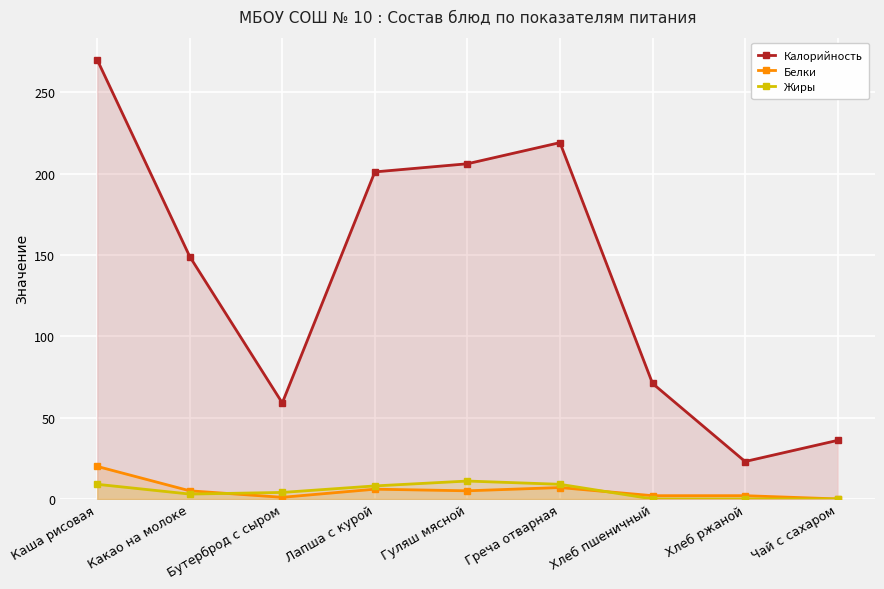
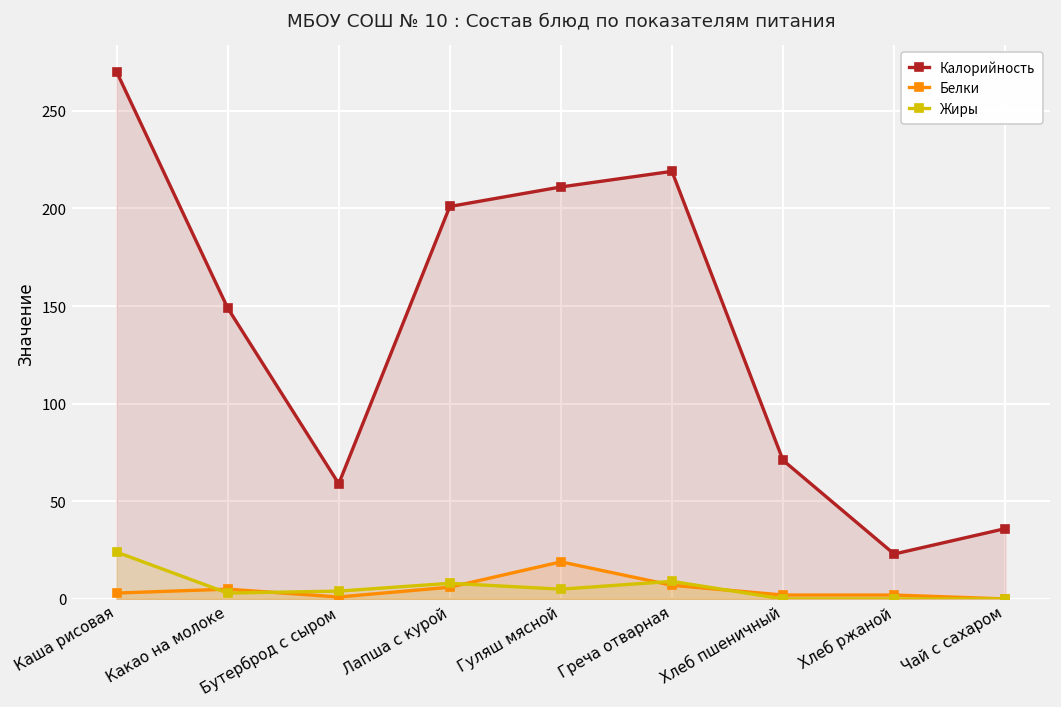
  {
    "Калорийность": {
      "Каша рисовая": 270,
      "Какао на молоке": 149,
      "Бутерброд с сыром": 59,
      "Лапша с курой": 201,
-     "Гуляш мясной": 206,
+     "Гуляш мясной": 211,
      "Греча отварная": 219,
      "Хлеб пшеничный": 71,
      "Хлеб ржаной": 23,
      "Чай с сахаром": 36
    },
    "Белки": {
-     "Каша рисовая": 20,
+     "Каша рисовая": 3,
      "Какао на молоке": 5,
      "Бутерброд с сыром": 1,
      "Лапша с курой": 6,
-     "Гуляш мясной": 5,
+     "Гуляш мясной": 19,
      "Греча отварная": 7,
      "Хлеб пшеничный": 2,
      "Хлеб ржаной": 2
    },
    "Жиры": {
-     "Каша рисовая": 9,
+     "Каша рисовая": 24,
      "Какао на молоке": 3,
      "Бутерброд с сыром": 4,
      "Лапша с курой": 8,
-     "Гуляш мясной": 11,
+     "Гуляш мясной": 5,
      "Греча отварная": 9,
      "Хлеб пшеничный": 0,
      "Хлеб ржаной": 0
    }
  }
